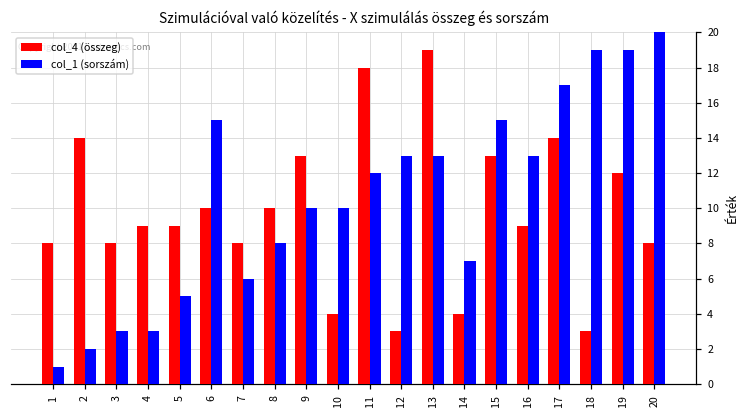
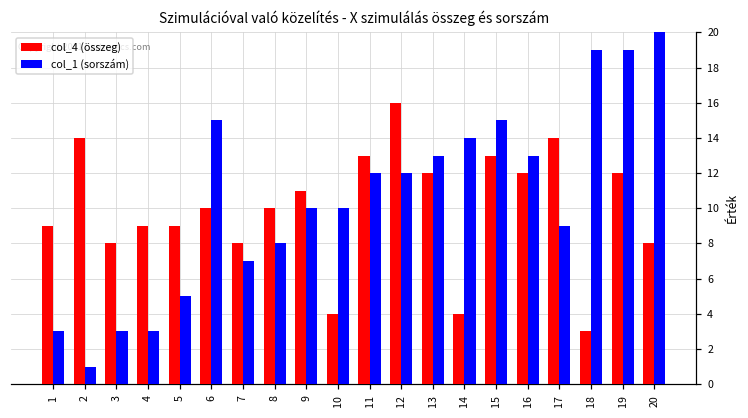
  {
    "col_4 (összeg)": {
-     "1": 8,
+     "1": 9,
      "2": 14,
      "3": 8,
      "4": 9,
      "5": 9,
      "6": 10,
      "7": 8,
      "8": 10,
-     "9": 13,
+     "9": 11,
      "10": 4,
-     "11": 18,
-     "12": 3,
-     "13": 19,
+     "11": 13,
+     "12": 16,
+     "13": 12,
      "14": 4,
      "15": 13,
-     "16": 9,
+     "16": 12,
      "17": 14,
      "18": 3,
      "19": 12,
      "20": 8
    },
    "col_1 (sorszám)": {
-     "1": 1,
-     "2": 2,
+     "1": 3,
+     "2": 1,
      "3": 3,
      "4": 3,
      "5": 5,
      "6": 15,
-     "7": 6,
+     "7": 7,
      "8": 8,
      "9": 10,
      "10": 10,
      "11": 12,
-     "12": 13,
+     "12": 12,
      "13": 13,
-     "14": 7,
+     "14": 14,
      "15": 15,
      "16": 13,
-     "17": 17,
+     "17": 9,
      "18": 19,
      "19": 19,
      "20": 20
    }
  }
